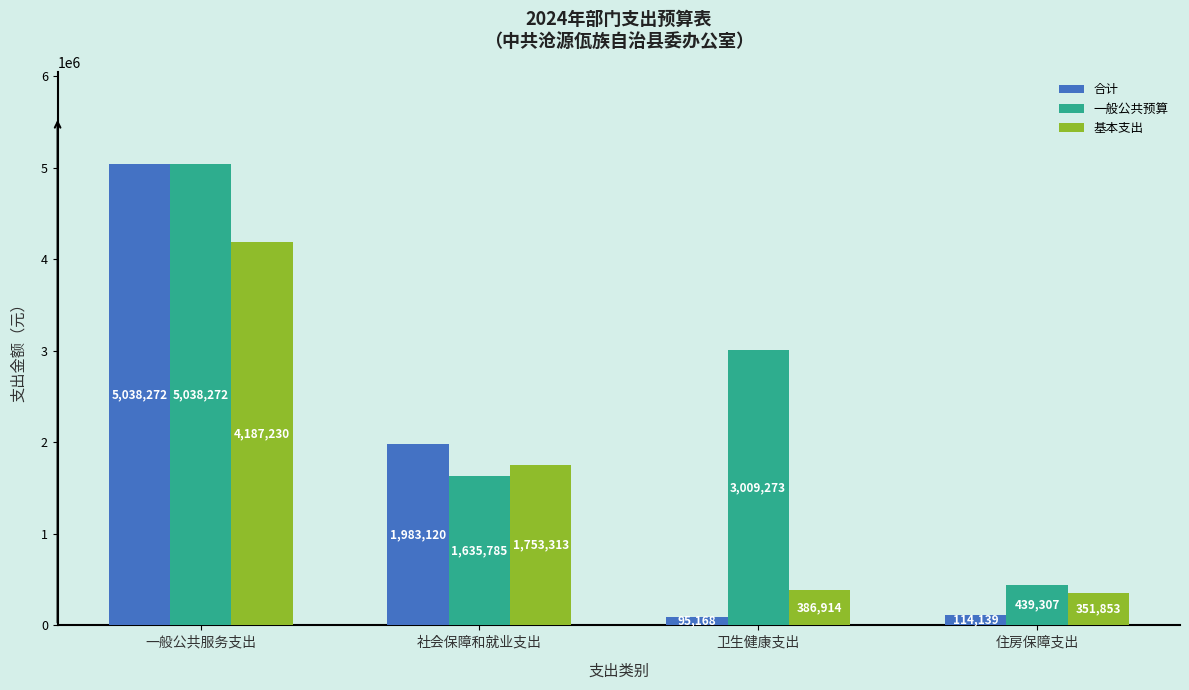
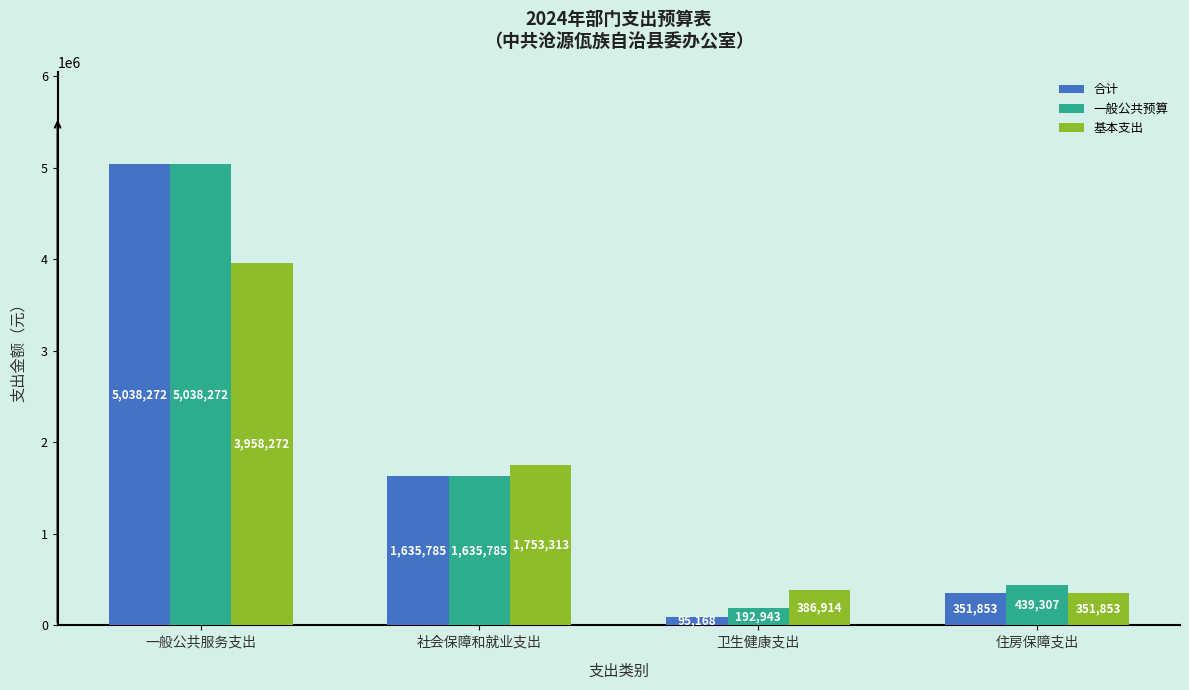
  {
    "合计": {
      "一般公共服务支出": "5,038,272",
-     "社会保障和就业支出": "1,983,120",
+     "社会保障和就业支出": "1,635,785",
      "卫生健康支出": "95,168",
-     "住房保障支出": "114,139"
+     "住房保障支出": "351,853"
    },
    "一般公共预算": {
      "一般公共服务支出": "5,038,272",
      "社会保障和就业支出": "1,635,785",
-     "卫生健康支出": "3,009,273",
+     "卫生健康支出": "192,943",
      "住房保障支出": "439,307"
    },
    "基本支出": {
-     "一般公共服务支出": "4,187,230",
+     "一般公共服务支出": "3,958,272",
      "社会保障和就业支出": "1,753,313",
      "卫生健康支出": "386,914",
      "住房保障支出": "351,853"
    }
  }
